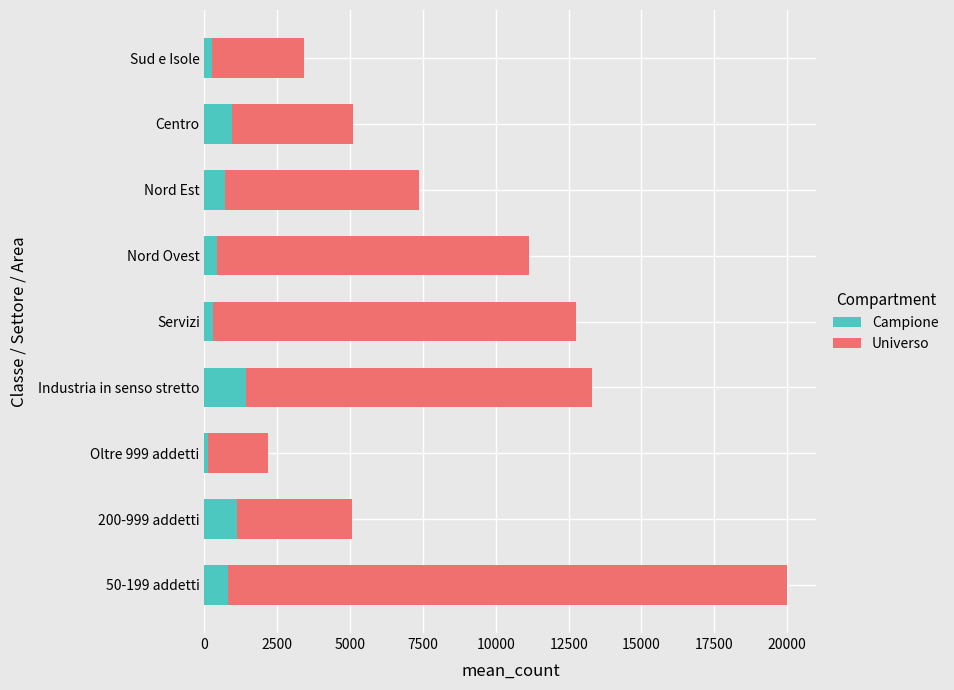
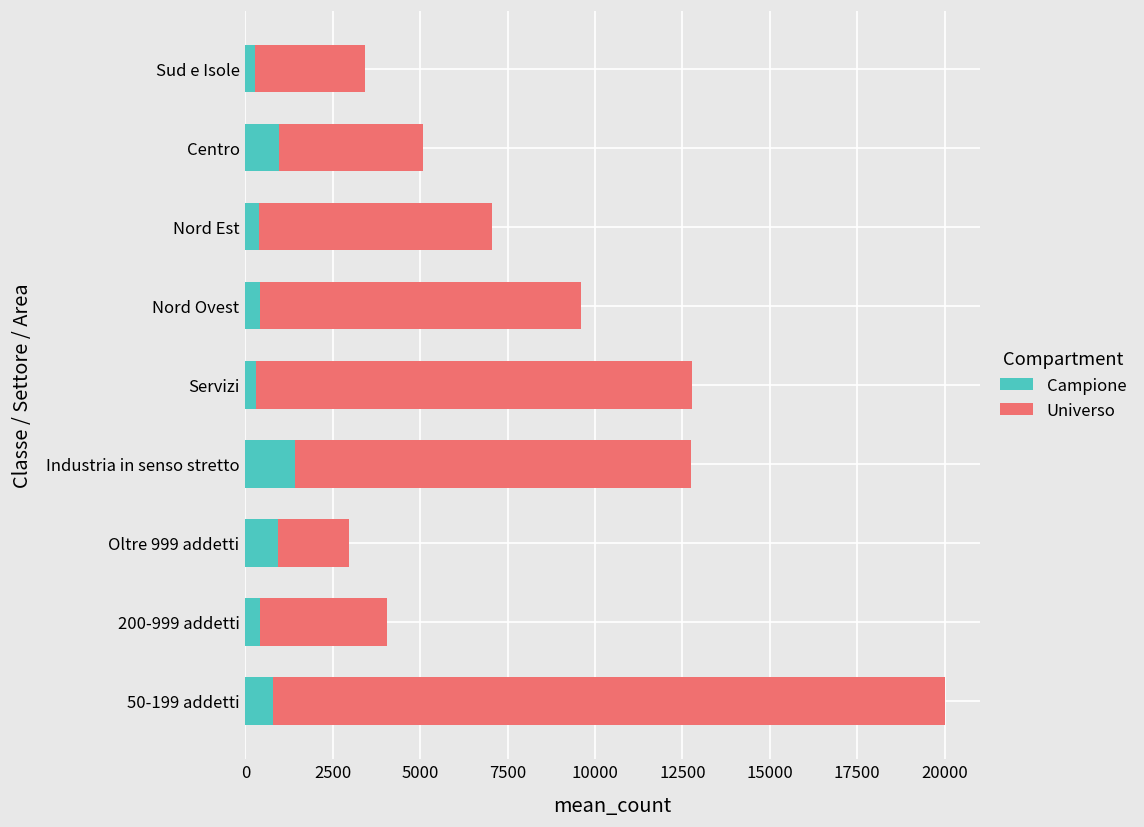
  {
    "Campione": {
      "Sud e Isole": 300,
      "Centro": 1000,
-     "Nord Est": 700,
+     "Nord Est": 400,
      "Nord Ovest": 400,
      "Servizi": 300,
      "Industria in senso stretto": 1400,
-     "Oltre 999 addetti": 100,
-     "200-999 addetti": 1100,
+     "Oltre 999 addetti": 900,
+     "200-999 addetti": 400,
      "50-199 addetti": 800
    },
    "Universo": {
      "Sud e Isole": 3200,
      "Centro": 4100,
      "Nord Est": 6700,
-     "Nord Ovest": 10700,
+     "Nord Ovest": 9200,
      "Servizi": 12500,
-     "Industria in senso stretto": 11900,
+     "Industria in senso stretto": 11300,
      "Oltre 999 addetti": 2000,
-     "200-999 addetti": 3900,
+     "200-999 addetti": 3600,
      "50-199 addetti": 19200
    }
  }
